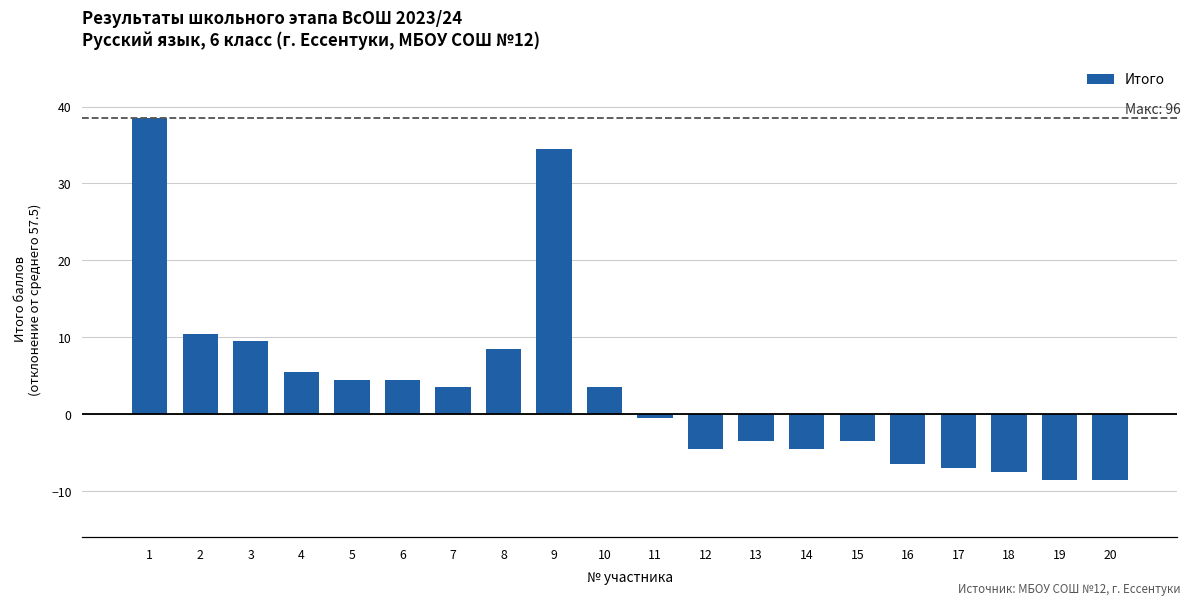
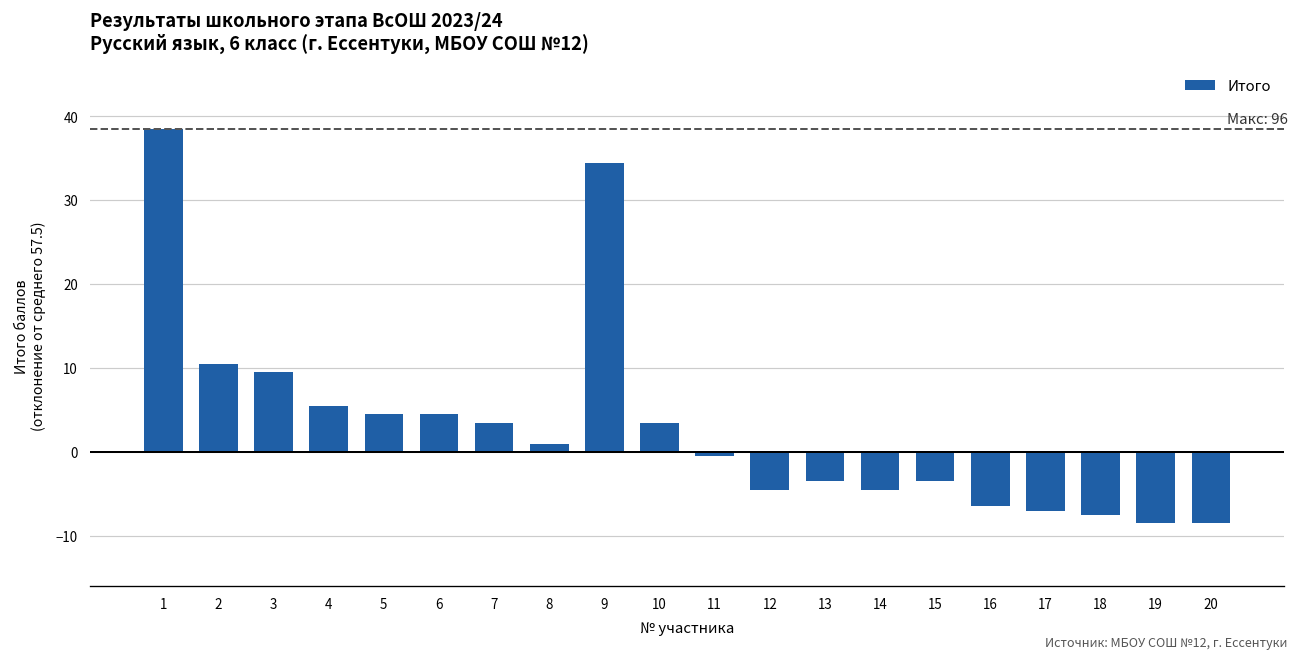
  {
    "1": 38,
    "2": 10,
    "3": 9,
    "4": 5,
    "5": 4,
    "6": 4,
    "7": 3,
-   "8": 8,
+   "8": 1,
    "9": 34,
    "10": 3,
    "11": -1,
    "12": -5,
    "13": -4,
    "14": -5,
    "15": -4,
    "16": -7,
    "17": -7,
    "18": -8,
    "19": -9,
    "20": -9
  }
